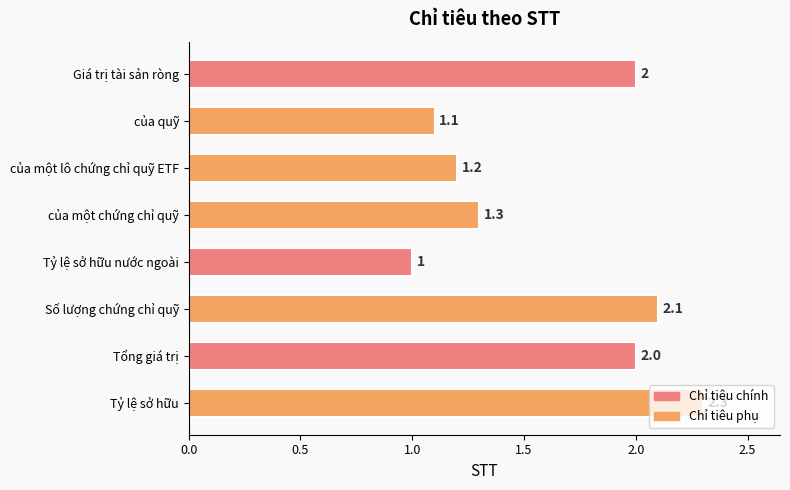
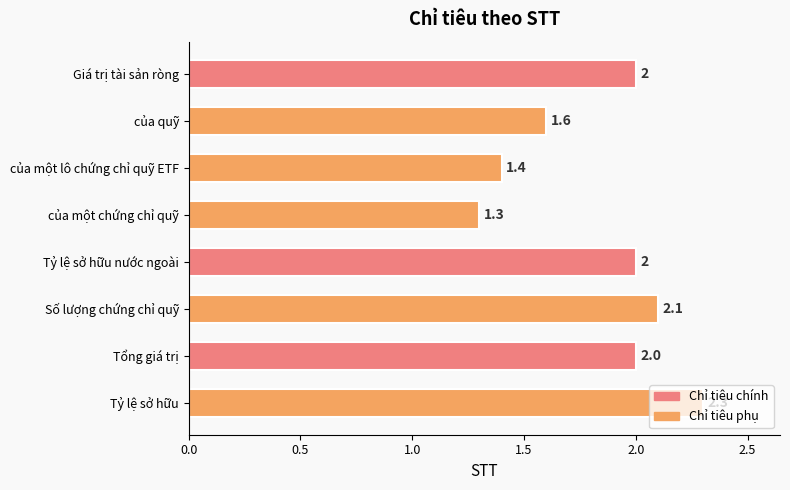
  {
    "Giá trị tài sản ròng": 2,
-   "của quỹ": 1.1,
-   "của một lô chứng chỉ quỹ ETF": 1.2,
+   "của quỹ": 1.6,
+   "của một lô chứng chỉ quỹ ETF": 1.4,
    "của một chứng chỉ quỹ": 1.3,
-   "Tỷ lệ sở hữu nước ngoài": 1,
+   "Tỷ lệ sở hữu nước ngoài": 2,
    "Số lượng chứng chỉ quỹ": 2.1,
    "Tổng giá trị": 2.0
  }
